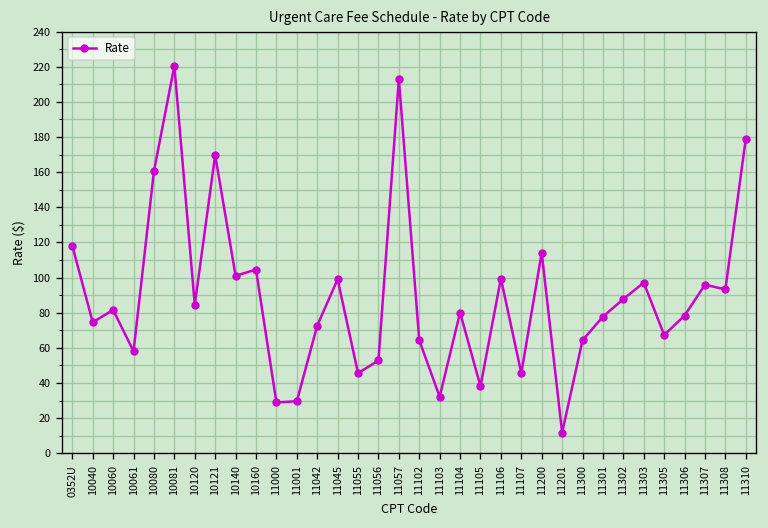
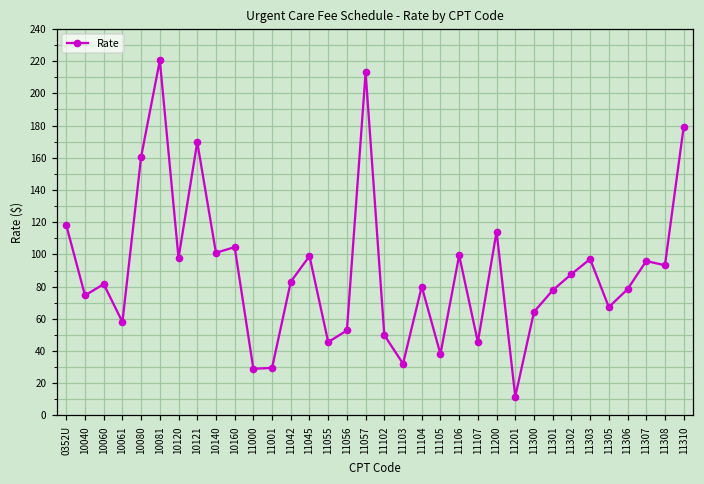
  {
    "0352U": 118,
    "10040": 75,
    "10060": 82,
    "10061": 58,
    "10080": 161,
    "10081": 220,
-   "10120": 85,
+   "10120": 98,
    "10121": 170,
    "10140": 101,
    "10160": 105,
    "11000": 29,
    "11001": 30,
-   "11042": 73,
+   "11042": 83,
    "11045": 99,
    "11055": 46,
    "11056": 53,
    "11057": 213,
-   "11102": 64,
+   "11102": 50,
    "11103": 32,
    "11104": 80,
    "11105": 38,
    "11106": 99,
    "11107": 46,
    "11200": 114,
    "11201": 12,
    "11300": 64,
    "11301": 78,
    "11302": 88,
    "11303": 97,
    "11305": 67,
    "11306": 78,
    "11307": 96,
    "11308": 93,
    "11310": 179
  }
